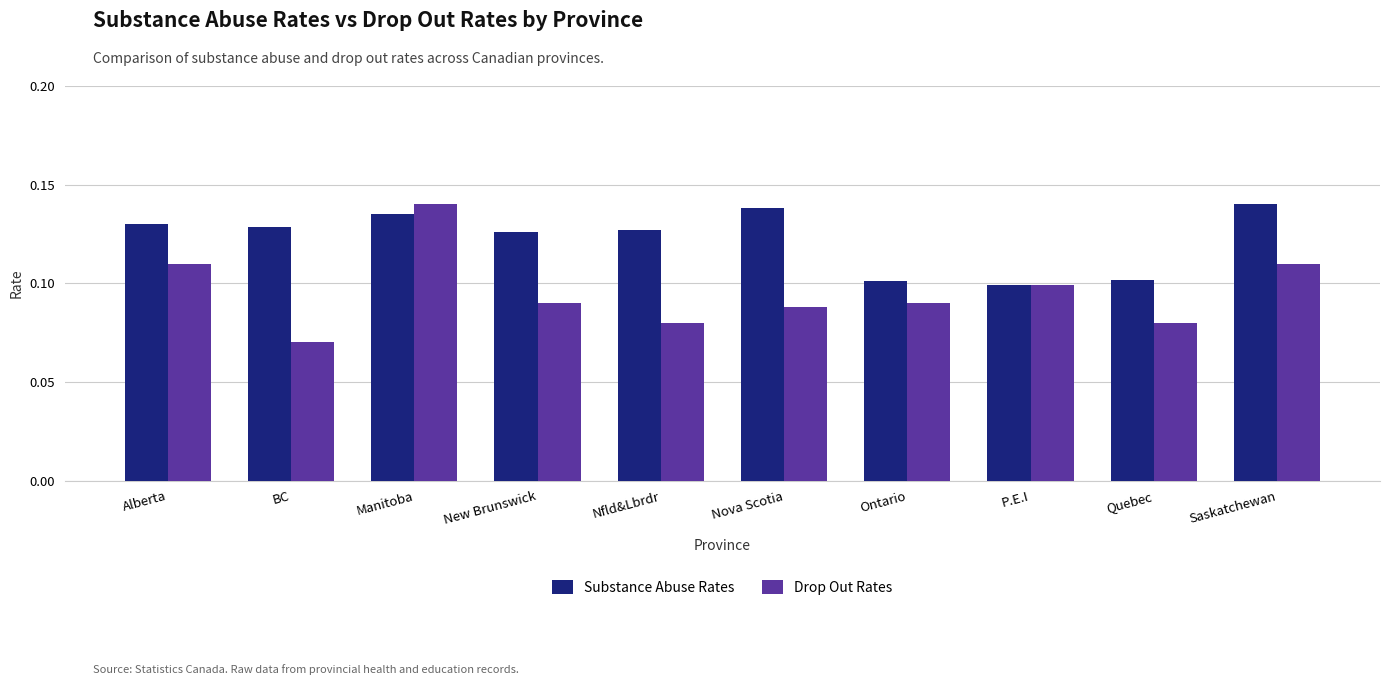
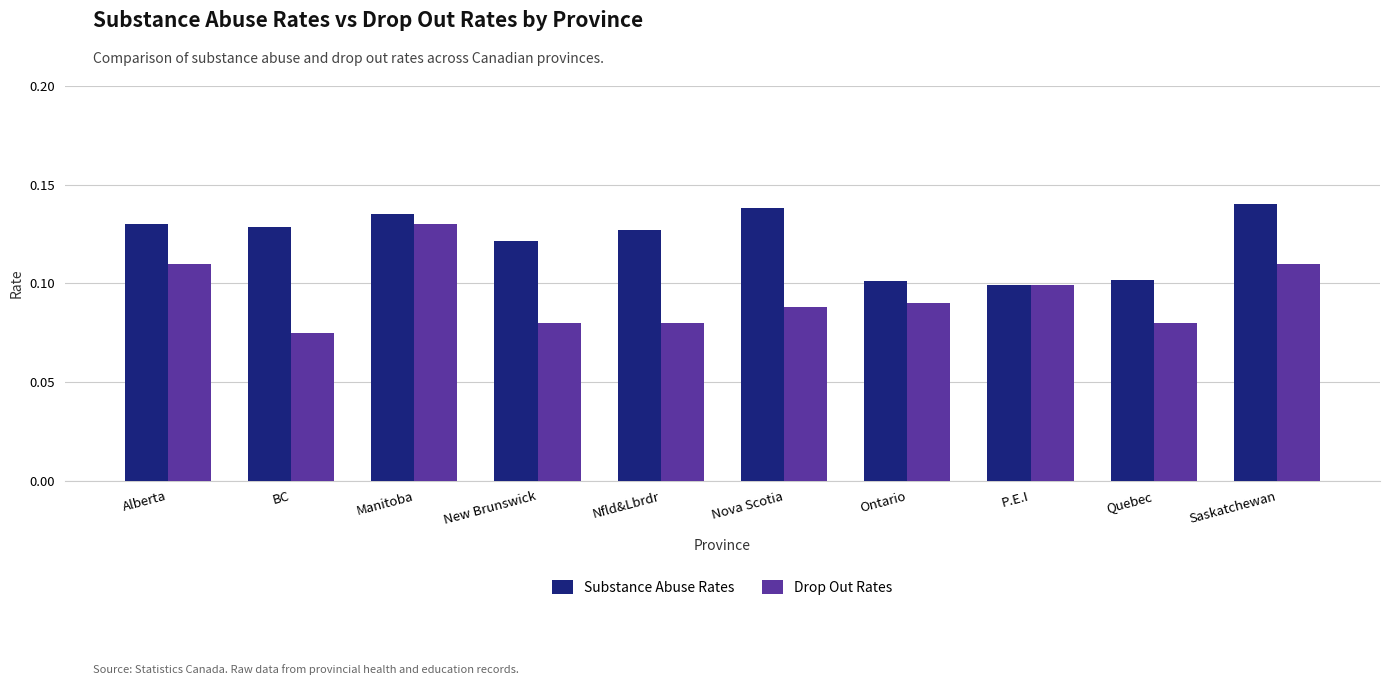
  {
    "Substance Abuse Rates": {
      "Alberta": 0.130,
      "BC": 0.129,
      "Manitoba": 0.135,
-     "New Brunswick": 0.126,
+     "New Brunswick": 0.121,
      "Nfld&Lbrdr": 0.127,
      "Nova Scotia": 0.138,
      "Ontario": 0.101,
      "P.E.I": 0.099,
      "Quebec": 0.102,
      "Saskatchewan": 0.140
    },
    "Drop Out Rates": {
      "Alberta": 0.110,
-     "BC": 0.070,
-     "Manitoba": 0.14,
-     "New Brunswick": 0.09,
+     "BC": 0.075,
+     "Manitoba": 0.13,
+     "New Brunswick": 0.08,
      "Nfld&Lbrdr": 0.080,
      "Nova Scotia": 0.088,
      "Ontario": 0.090,
      "P.E.I": 0.099,
      "Quebec": 0.080,
      "Saskatchewan": 0.110
    }
  }
